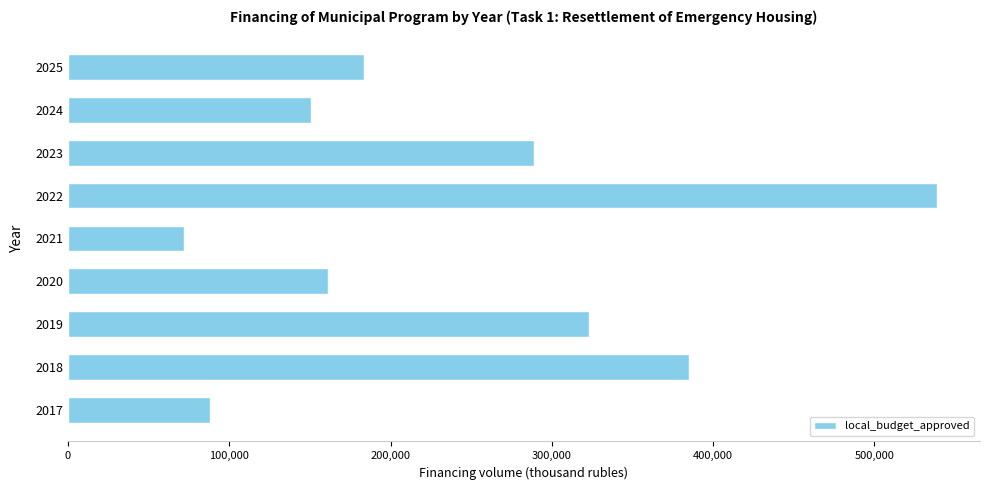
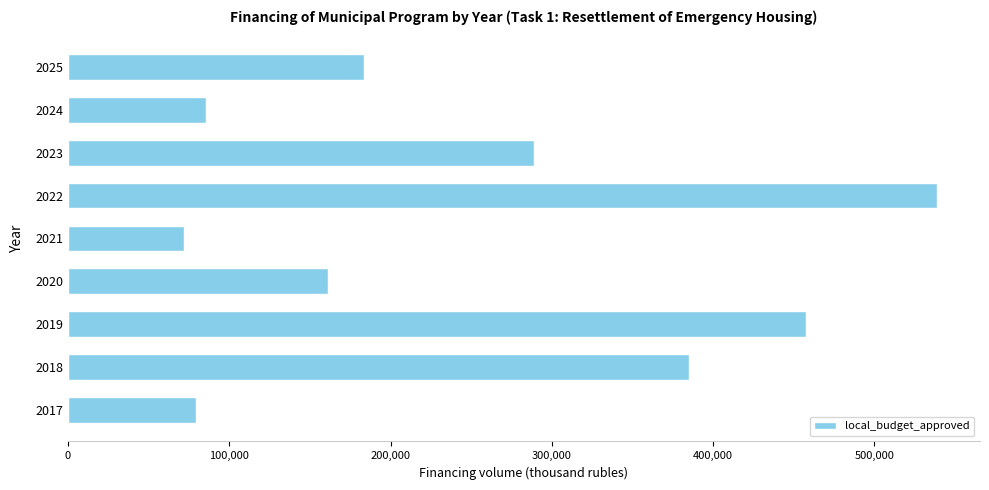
  {
    "2025": "184,000",
-   "2024": "151,000",
+   "2024": "85,000",
    "2023": "289,000",
    "2022": "538,000",
    "2021": "72,000",
    "2020": "161,000",
-   "2019": "323,000",
+   "2019": "458,000",
    "2018": "385,000",
-   "2017": "88,000"
+   "2017": "79,000"
  }
